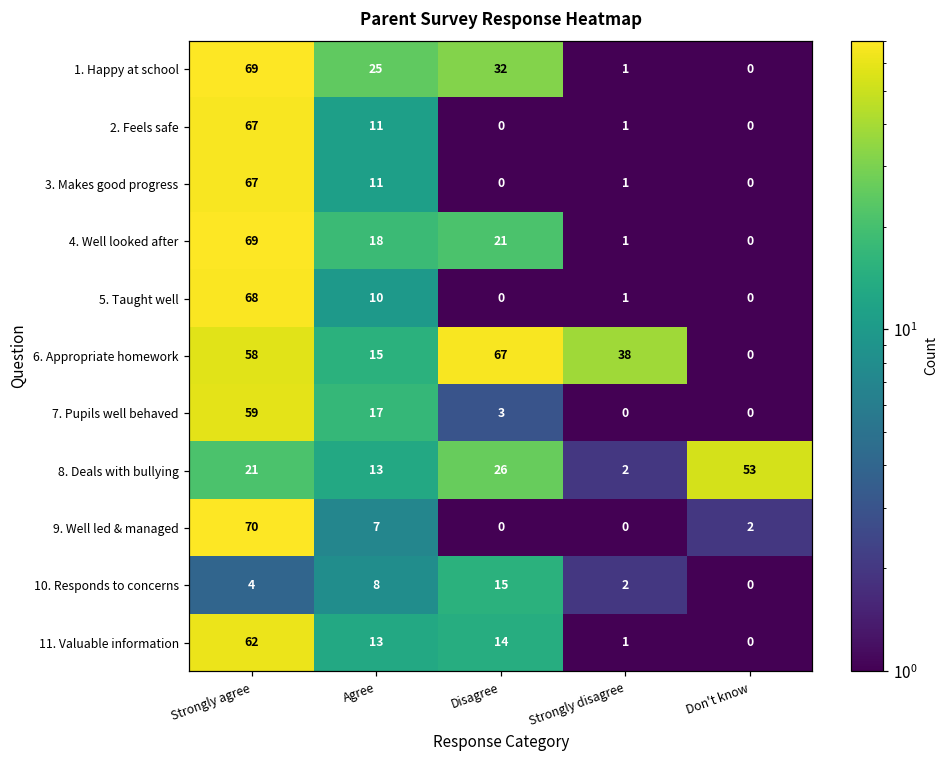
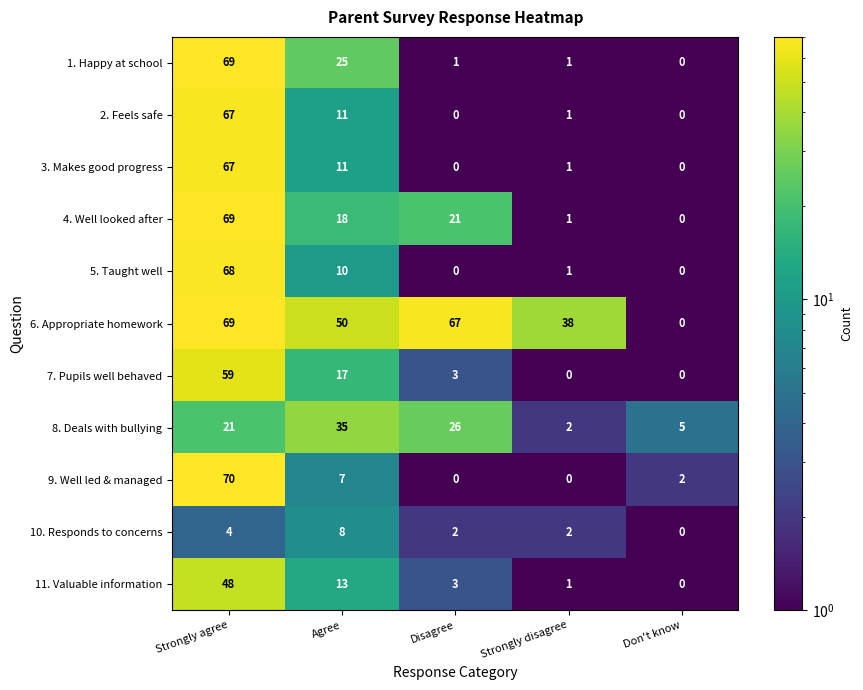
  {
    "1. Happy at school": {
      "Strongly agree": 69,
      "Agree": 25,
-     "Disagree": 32,
+     "Disagree": 1,
      "Strongly disagree": 1,
      "Don't know": 0
    },
    "2. Feels safe": {
      "Strongly agree": 67,
      "Agree": 11,
      "Disagree": 0,
      "Strongly disagree": 1,
      "Don't know": 0
    },
    "3. Makes good progress": {
      "Strongly agree": 67,
      "Agree": 11,
      "Disagree": 0,
      "Strongly disagree": 1,
      "Don't know": 0
    },
    "4. Well looked after": {
      "Strongly agree": 69,
      "Agree": 18,
      "Disagree": 21,
      "Strongly disagree": 1,
      "Don't know": 0
    },
    "5. Taught well": {
      "Strongly agree": 68,
      "Agree": 10,
      "Disagree": 0,
      "Strongly disagree": 1,
      "Don't know": 0
    },
    "6. Appropriate homework": {
-     "Strongly agree": 58,
-     "Agree": 15,
+     "Strongly agree": 69,
+     "Agree": 50,
      "Disagree": 67,
      "Strongly disagree": 38,
      "Don't know": 0
    },
    "7. Pupils well behaved": {
      "Strongly agree": 59,
      "Agree": 17,
      "Disagree": 3,
      "Strongly disagree": 0,
      "Don't know": 0
    },
    "8. Deals with bullying": {
      "Strongly agree": 21,
-     "Agree": 13,
+     "Agree": 35,
      "Disagree": 26,
      "Strongly disagree": 2,
-     "Don't know": 53
+     "Don't know": 5
    },
    "9. Well led & managed": {
      "Strongly agree": 70,
      "Agree": 7,
      "Disagree": 0,
      "Strongly disagree": 0,
      "Don't know": 2
    },
    "10. Responds to concerns": {
      "Strongly agree": 4,
      "Agree": 8,
-     "Disagree": 15,
+     "Disagree": 2,
      "Strongly disagree": 2,
      "Don't know": 0
    },
    "11. Valuable information": {
-     "Strongly agree": 62,
+     "Strongly agree": 48,
      "Agree": 13,
-     "Disagree": 14,
+     "Disagree": 3,
      "Strongly disagree": 1,
      "Don't know": 0
    }
  }
